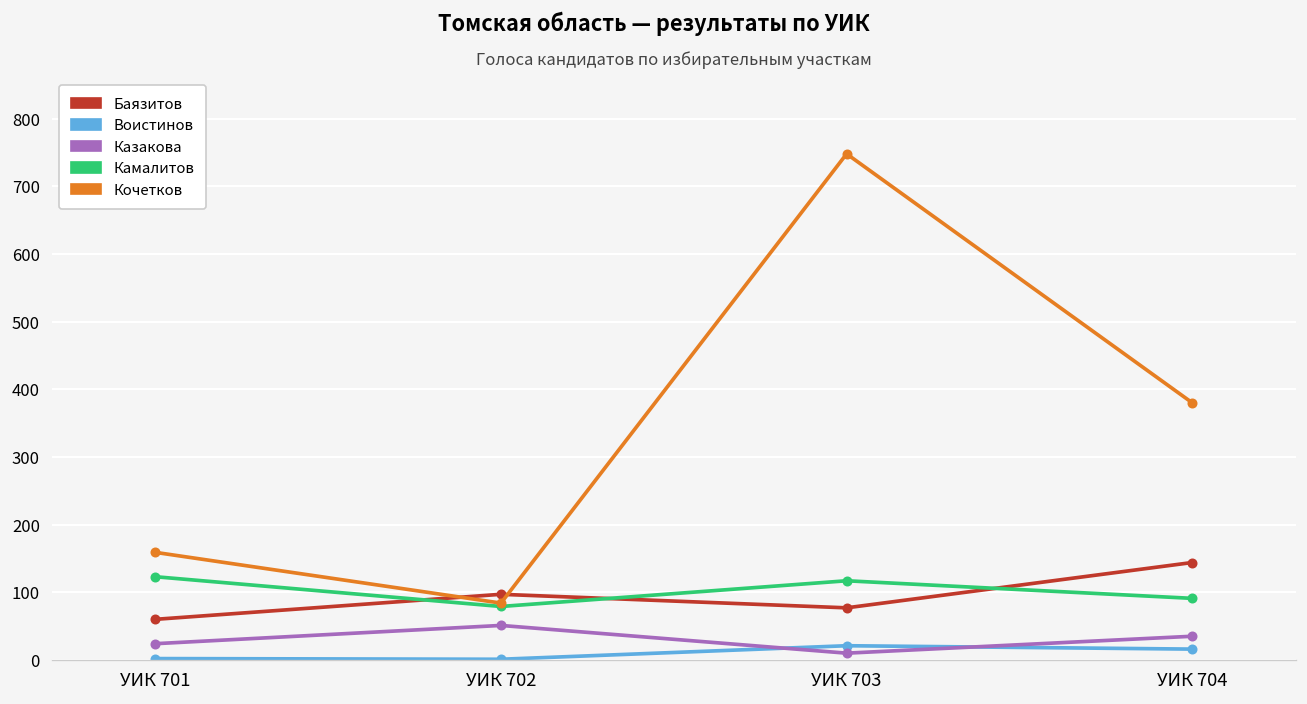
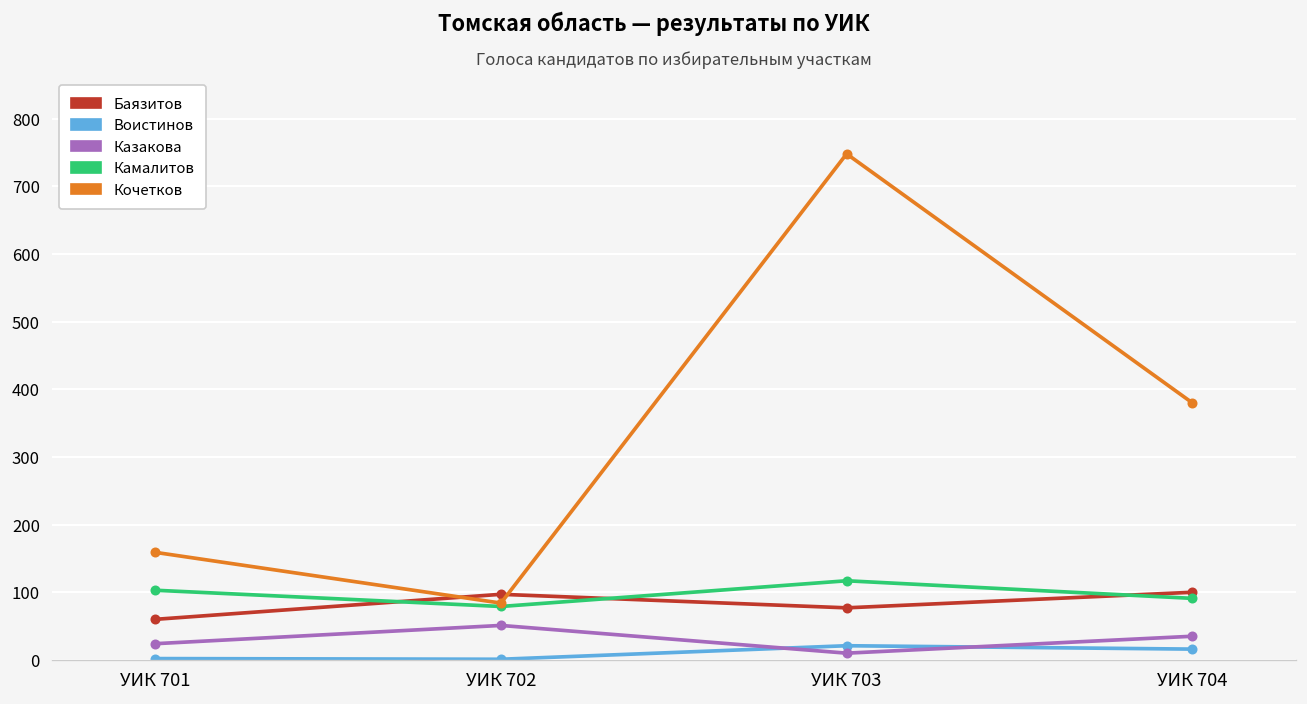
  {
    "Баязитов": {
      "УИК 701": 60,
      "УИК 702": 100,
      "УИК 703": 80,
-     "УИК 704": 140
+     "УИК 704": 100
    },
    "Воистинов": {
      "УИК 701": 0,
      "УИК 702": 0,
      "УИК 703": 20,
      "УИК 704": 20
    },
    "Казакова": {
      "УИК 701": 20,
      "УИК 702": 50,
      "УИК 703": 10,
      "УИК 704": 40
    },
    "Камалитов": {
-     "УИК 701": 120,
+     "УИК 701": 100,
      "УИК 702": 80,
      "УИК 703": 120,
      "УИК 704": 90
    },
    "Кочетков": {
      "УИК 701": 160,
      "УИК 702": 80,
      "УИК 703": 750,
      "УИК 704": 380
    }
  }
